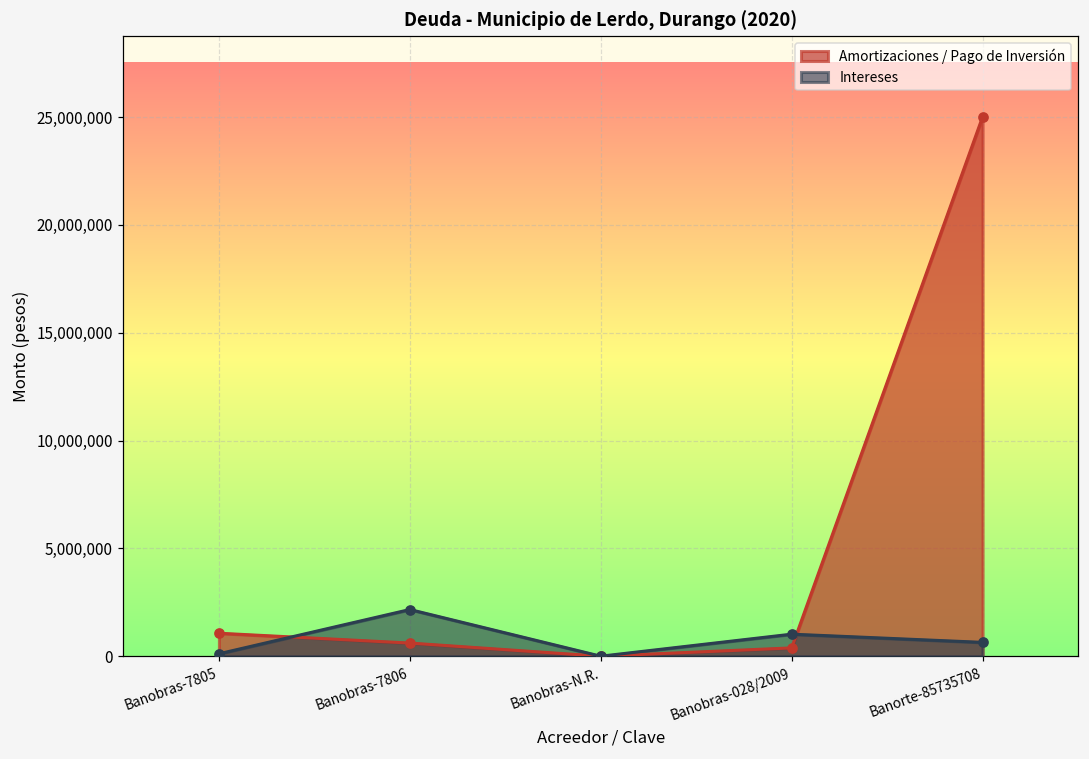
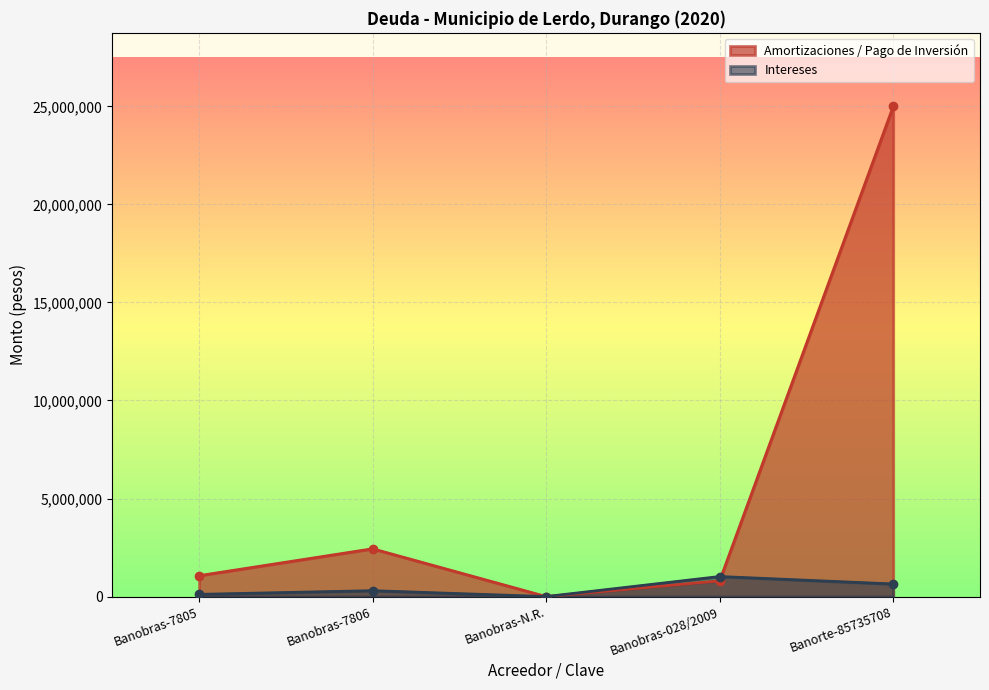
  {
    "Amortizaciones / Pago de Inversión": {
      "Banobras-7805": "1,100,000",
-     "Banobras-7806": "600,000",
-     "Banobras-028/2009": "400,000",
+     "Banobras-7806": "2,400,000",
+     "Banobras-028/2009": "800,000",
      "Banorte-85735708": "25,000,000"
    },
    "Intereses": {
      "Banobras-7805": "100,000",
-     "Banobras-7806": "2,200,000",
+     "Banobras-7806": "300,000",
      "Banobras-028/2009": "1,000,000",
      "Banorte-85735708": "600,000"
    }
  }
